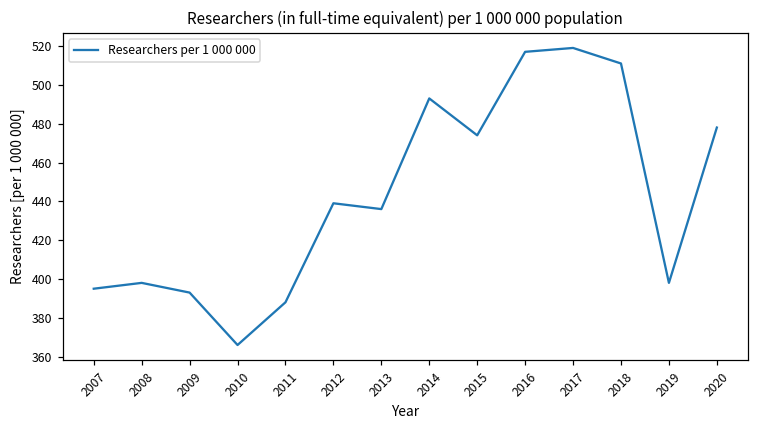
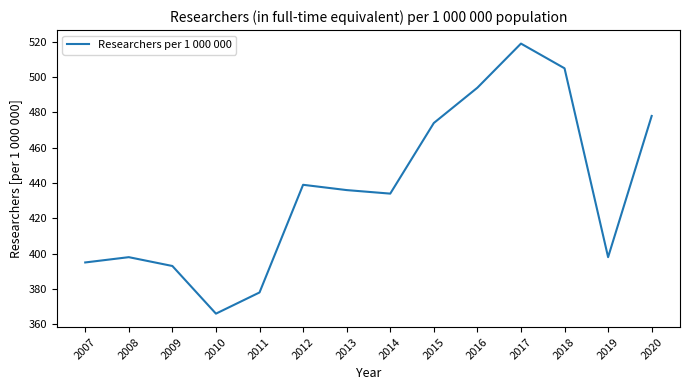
  {
    "2007": 395,
    "2008": 398,
    "2009": 393,
    "2010": 366,
-   "2011": 388,
+   "2011": 378,
    "2012": 439,
    "2013": 436,
-   "2014": 493,
+   "2014": 434,
    "2015": 474,
-   "2016": 517,
+   "2016": 494,
    "2017": 519,
-   "2018": 511,
+   "2018": 505,
    "2019": 398,
    "2020": 478
  }
